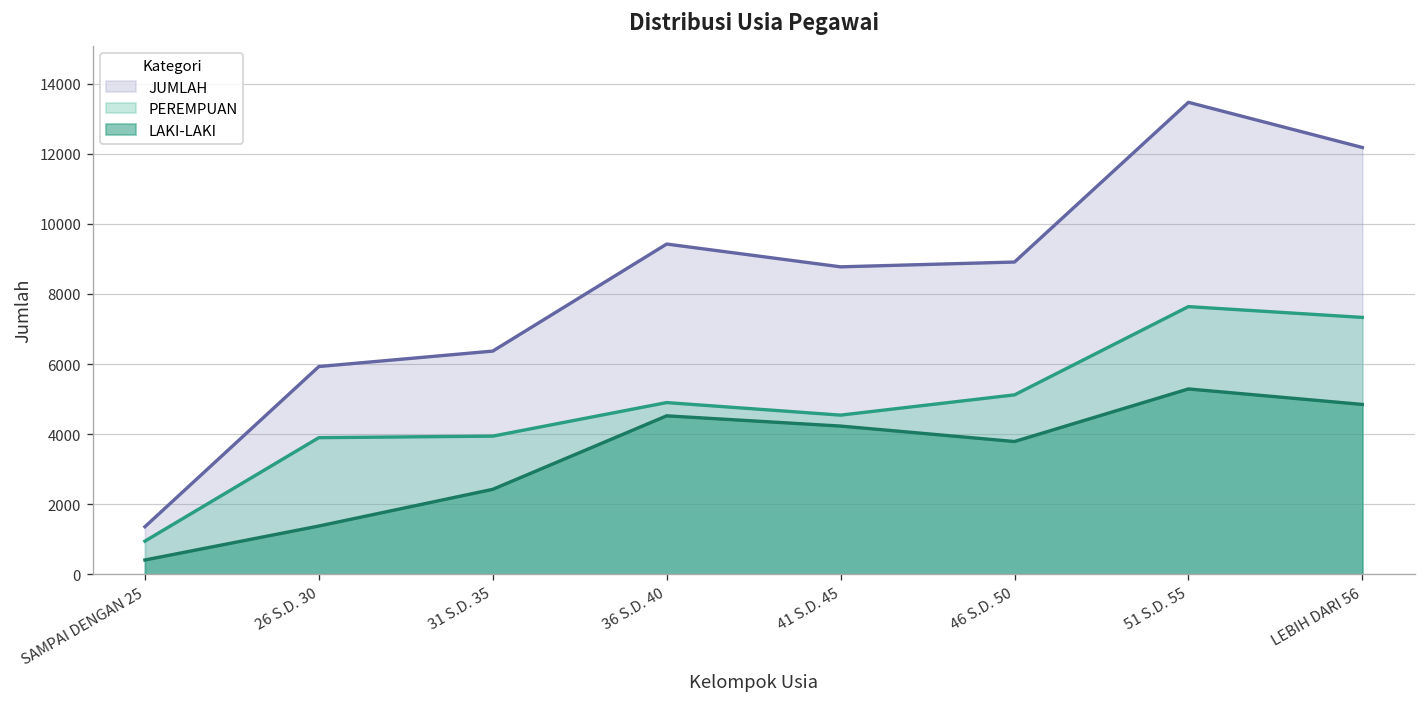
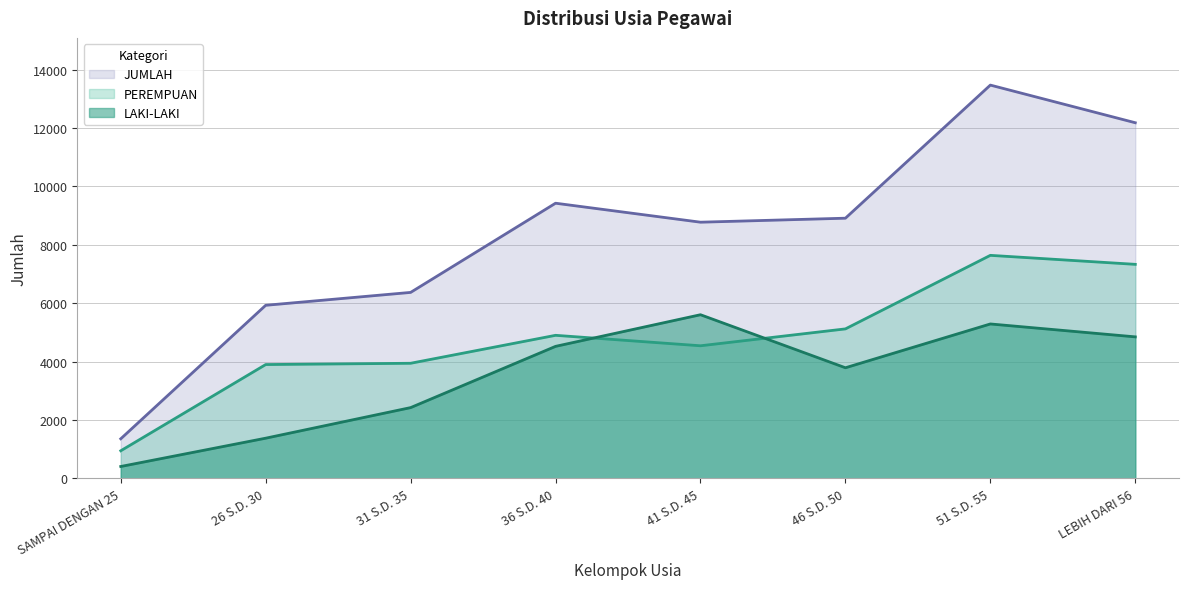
  {
    "LAKI-LAKI": {
      "SAMPAI DENGAN 25": 400,
      "26 S.D. 30": 1400,
      "31 S.D. 35": 2400,
      "36 S.D. 40": 4500,
-     "41 S.D. 45": 4200,
+     "41 S.D. 45": 5600,
      "46 S.D. 50": 3800,
      "51 S.D. 55": 5300,
      "LEBIH DARI 56": 4800
    }
  }
